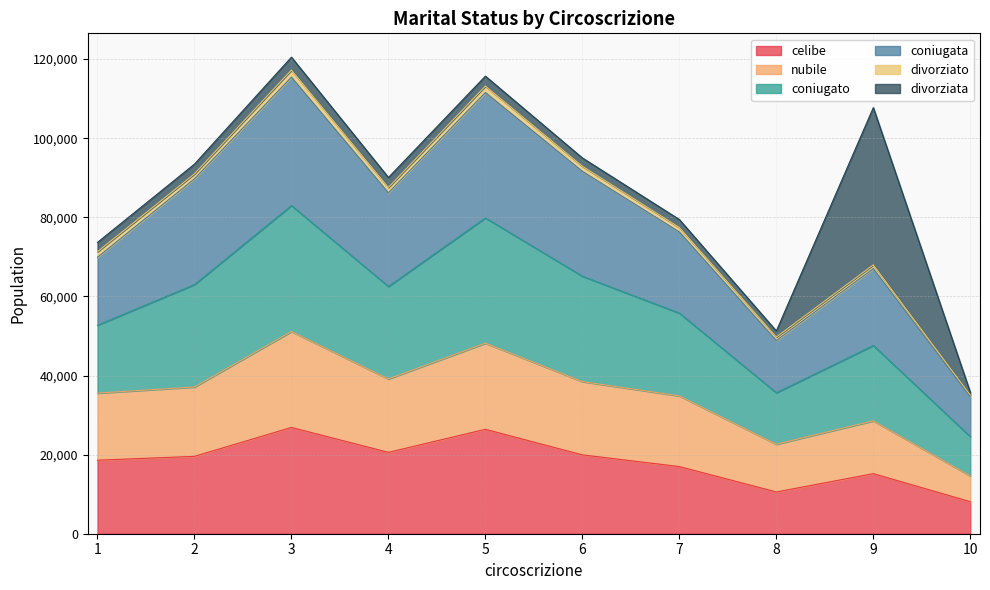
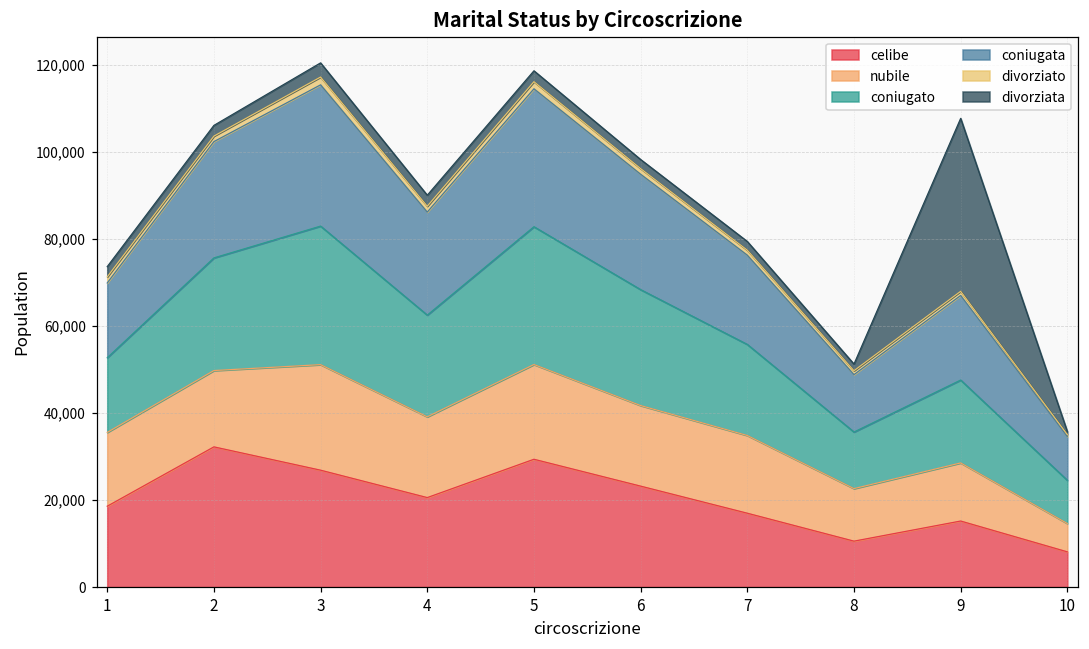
  {
    "celibe": {
      "1": "19,000",
-     "2": "20,000",
+     "2": "32,000",
      "3": "27,000",
      "4": "21,000",
-     "5": "26,000",
-     "6": "20,000",
+     "5": "29,000",
+     "6": "23,000",
      "7": "17,000",
      "8": "11,000",
      "9": "15,000",
      "10": "8,000"
    },
    "divorziata": {
      "1": "2,000",
      "2": "2,000",
      "3": "3,000",
      "4": "3,000",
      "5": "3,000",
      "6": "2,000",
      "7": "2,000",
      "8": "2,000",
      "9": "40,000",
      "10": "1,000"
    }
  }
